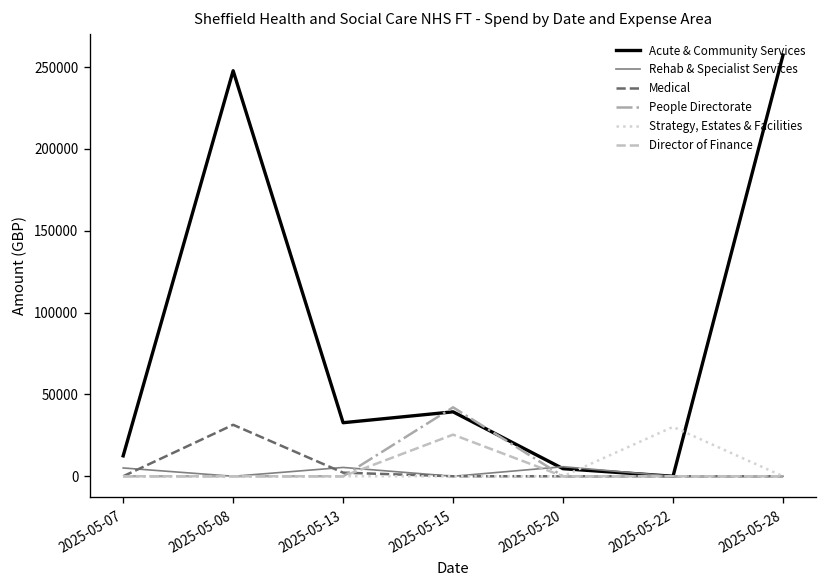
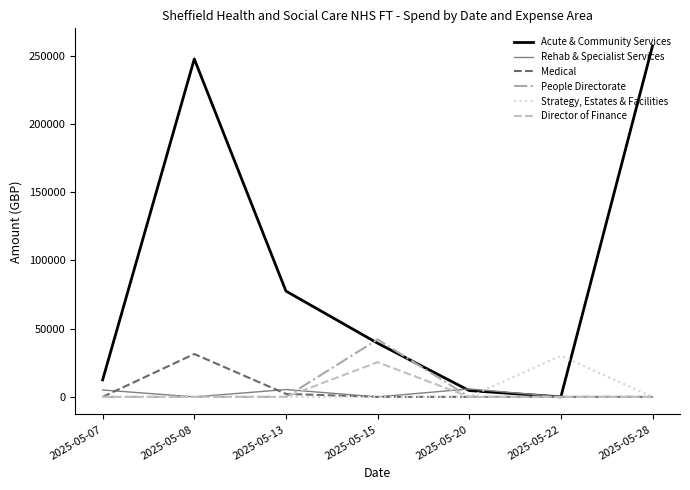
  {
    "Acute & Community Services": {
      "2025-05-07": 12000,
      "2025-05-08": 248000,
-     "2025-05-13": 33000,
+     "2025-05-13": 78000,
      "2025-05-15": 39000,
      "2025-05-28": 257000
    }
  }
